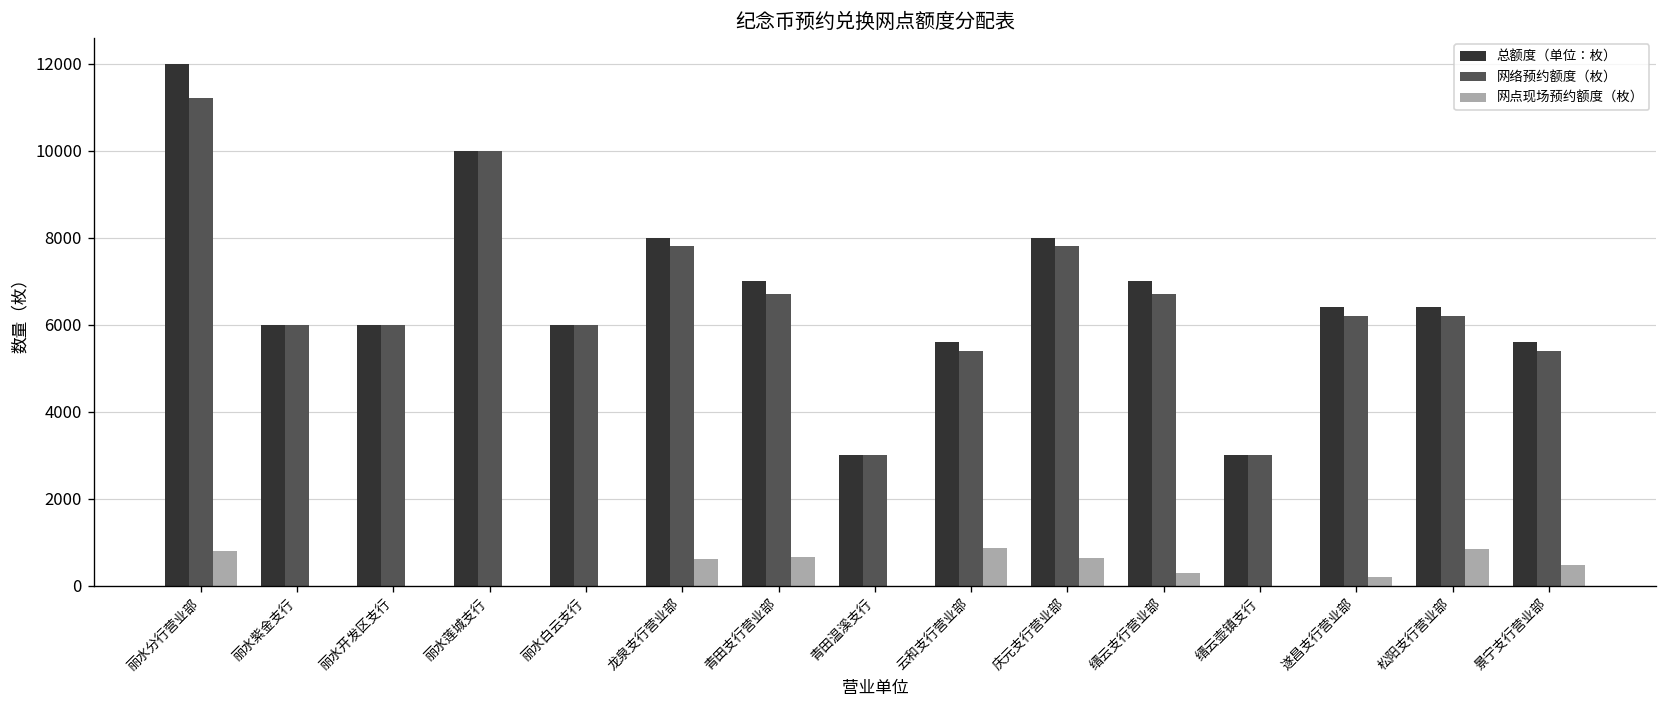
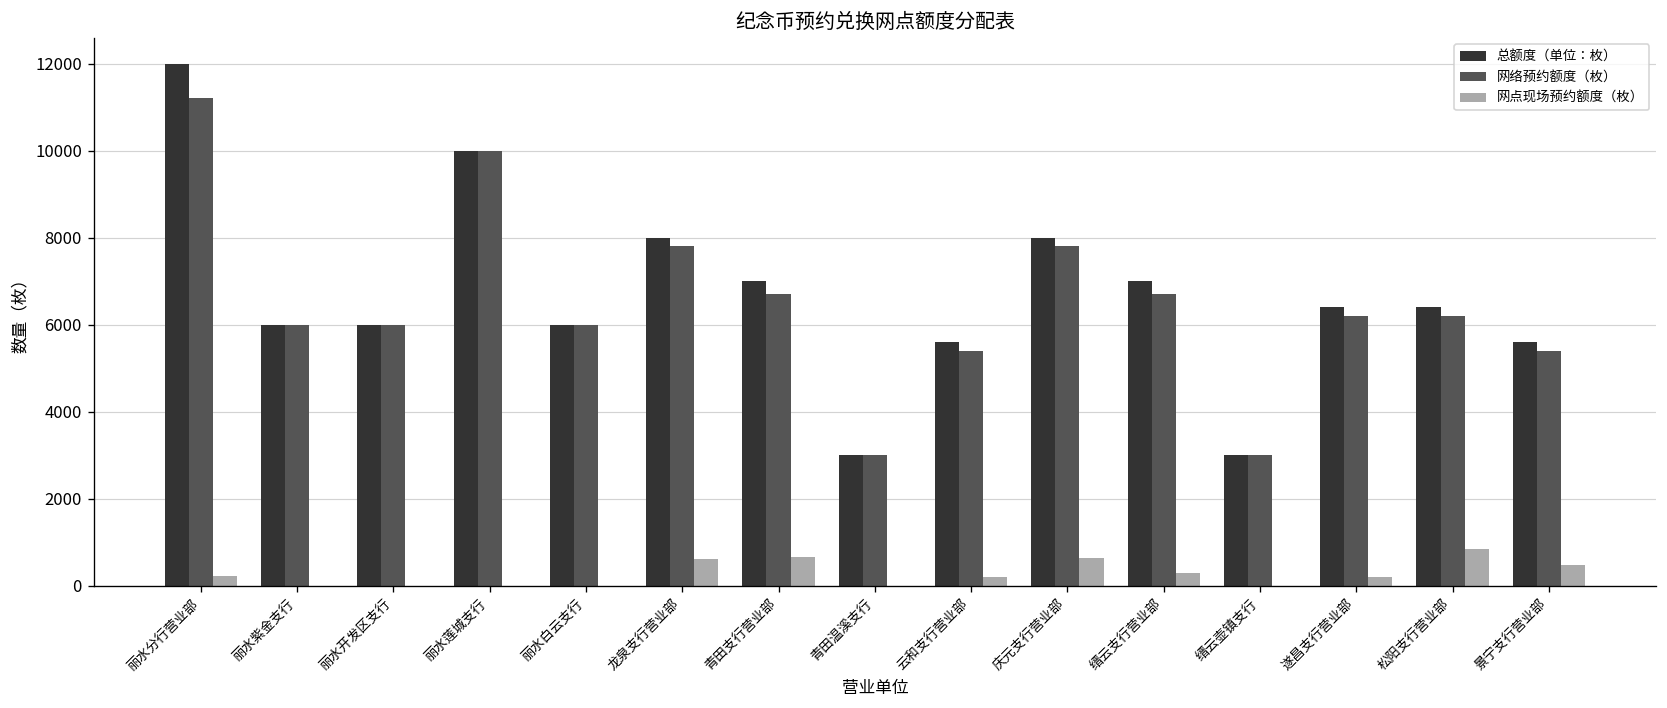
  {
    "网点现场预约额度（枚）": {
-     "丽水分行营业部": 800,
+     "丽水分行营业部": 200,
      "丽水紫金支行": 0,
      "丽水开发区支行": 0,
      "丽水莲城支行": 0,
      "丽水白云支行": 0,
      "龙泉支行营业部": 600,
      "青田支行营业部": 700,
      "青田温溪支行": 0,
-     "云和支行营业部": 900,
+     "云和支行营业部": 200,
      "庆元支行营业部": 600,
      "缙云支行营业部": 300,
      "缙云壶镇支行": 0,
      "遂昌支行营业部": 200,
      "松阳支行营业部": 800,
      "景宁支行营业部": 500
    }
  }
